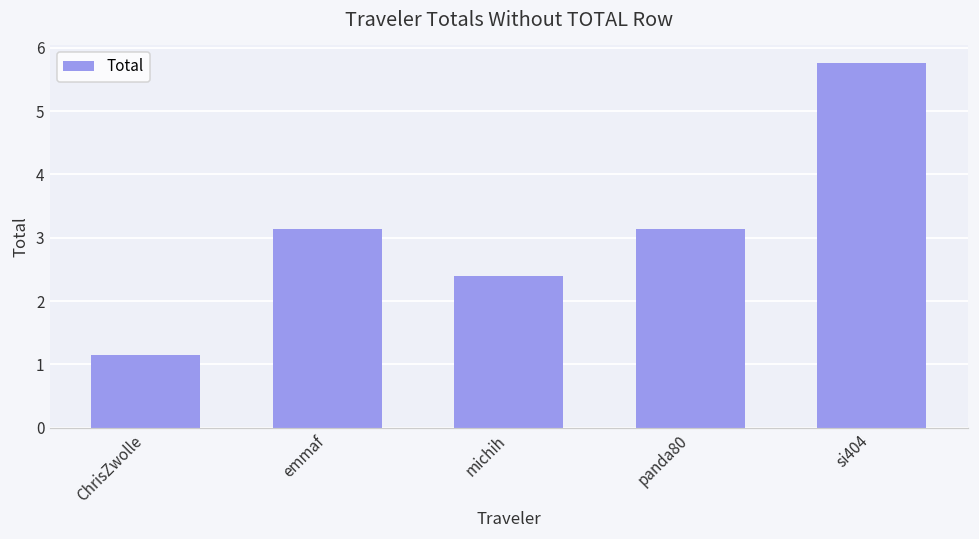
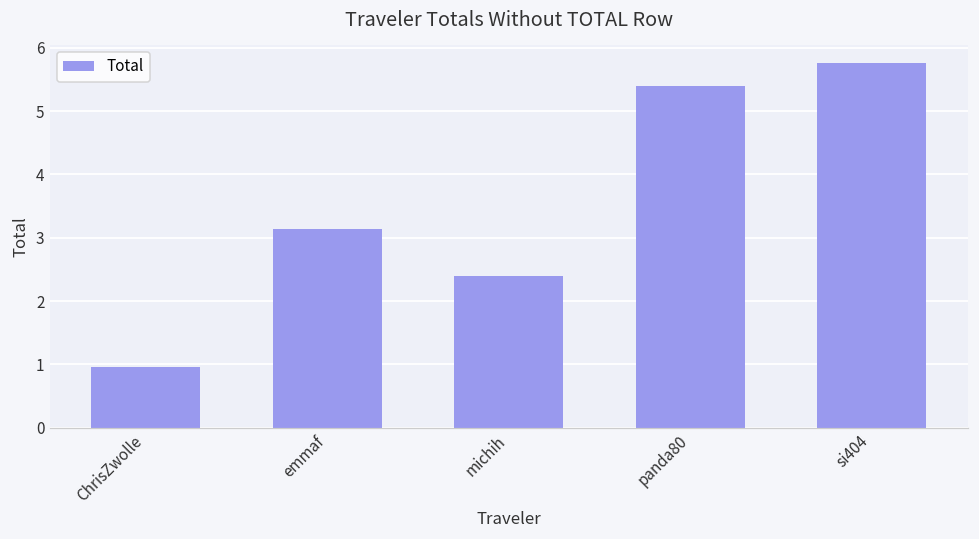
  {
-   "ChrisZwolle": 1.1,
+   "ChrisZwolle": 1.0,
    "emmaf": 3.1,
    "michih": 2.4,
-   "panda80": 3.1,
+   "panda80": 5.4,
    "si404": 5.8
  }
